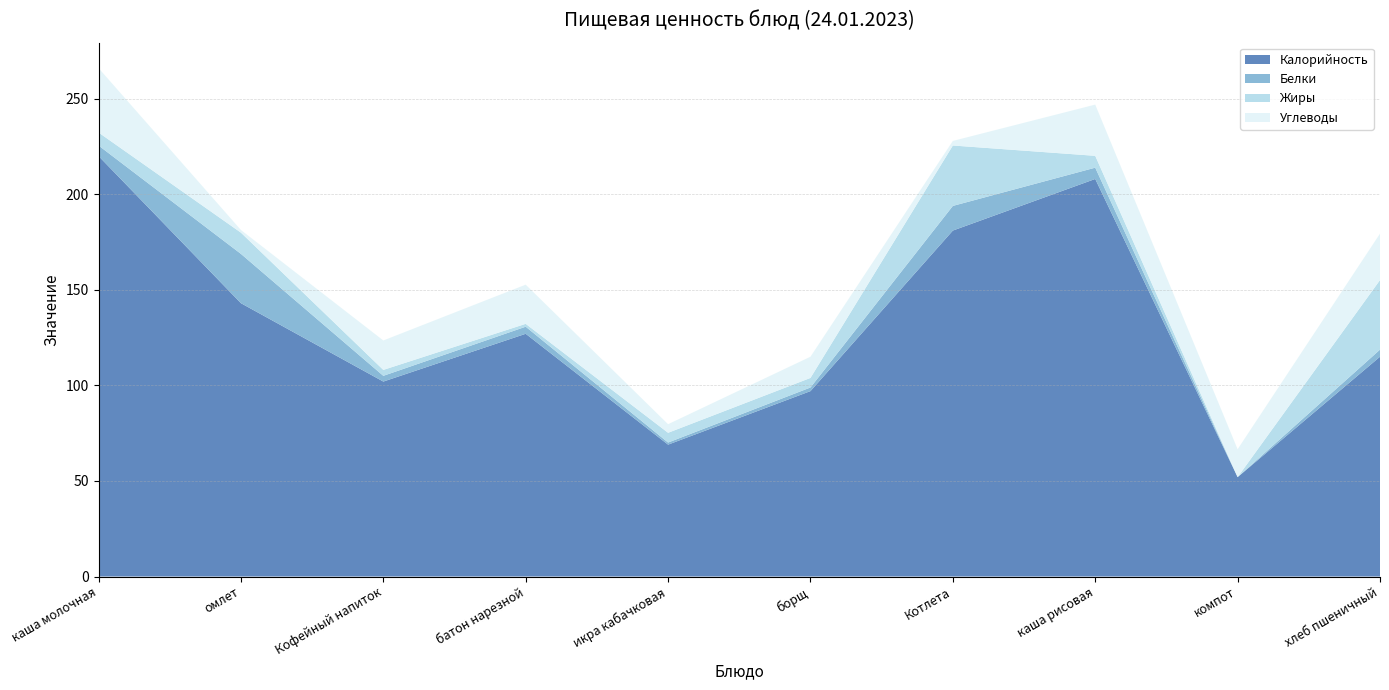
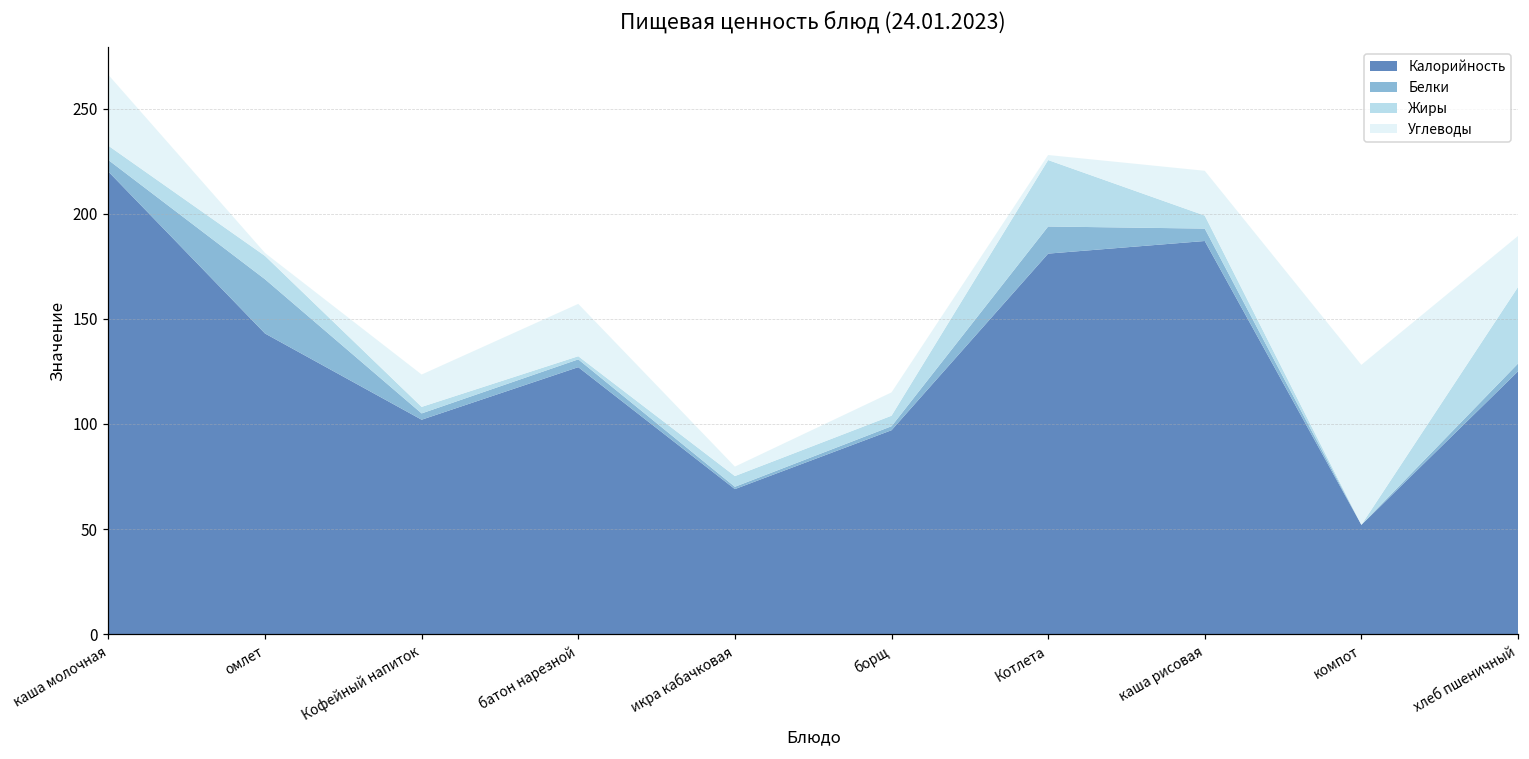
  {
    "Калорийность": {
      "каша молочная": 220,
      "омлет": 143,
      "Кофейный напиток": 102,
      "батон нарезной": 127,
      "борщ": 97,
      "Котлета": 181,
-     "каша рисовая": 208,
-     "хлеб пшеничный": 115
+     "каша рисовая": 187,
+     "хлеб пшеничный": 125
    },
    "Белки": {
      "каша молочная": 6,
      "омлет": 26,
      "Кофейный напиток": 3,
      "батон нарезной": 4,
      "борщ": 2,
      "Котлета": 13,
      "каша рисовая": 6,
      "хлеб пшеничный": 4
    },
    "Жиры": {
      "каша молочная": 7,
      "омлет": 11,
      "Кофейный напиток": 3,
      "батон нарезной": 2,
      "икра кабачковая": 5,
      "борщ": 5,
      "Котлета": 32,
      "каша рисовая": 6,
      "хлеб пшеничный": 36
    },
    "Углеводы": {
      "каша молочная": 34,
      "омлет": 1,
      "Кофейный напиток": 15,
-     "батон нарезной": 21,
+     "батон нарезной": 25,
      "икра кабачковая": 5,
      "борщ": 11,
      "Котлета": 2,
-     "каша рисовая": 27,
-     "компот": 15,
+     "каша рисовая": 21,
+     "компот": 76,
      "хлеб пшеничный": 24
    }
  }
